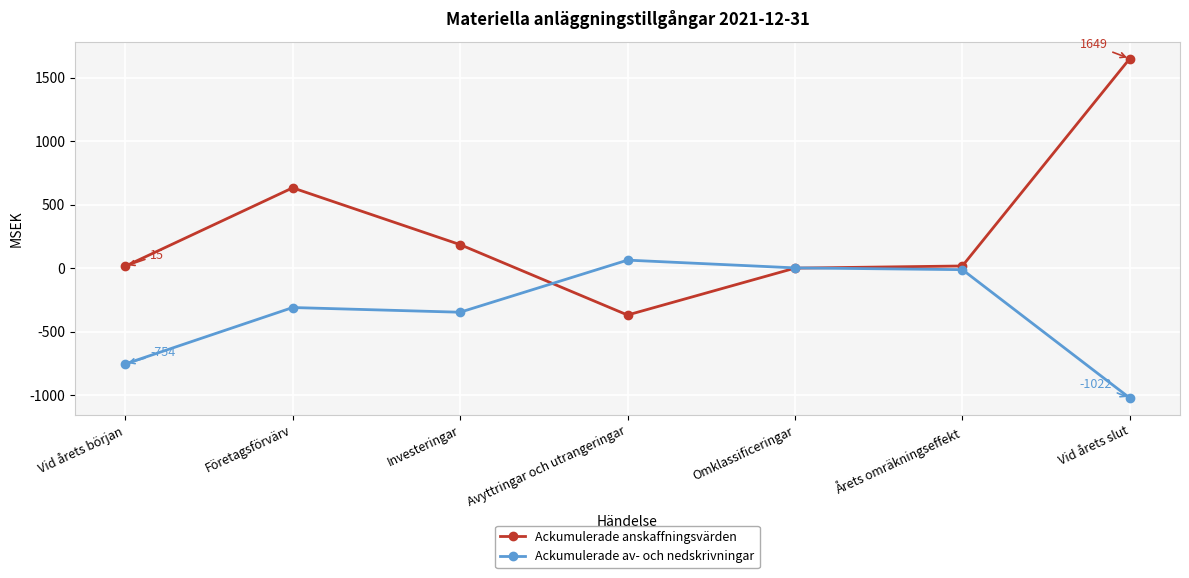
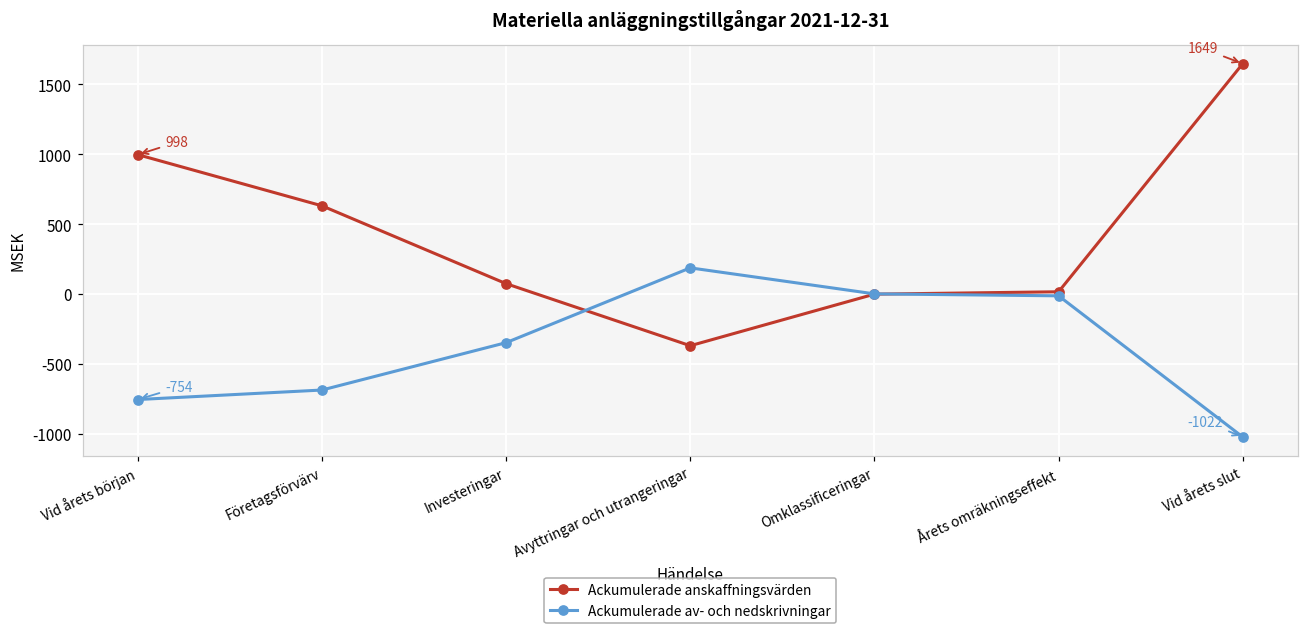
  {
    "Ackumulerade anskaffningsvärden": {
-     "Vid årets början": 15,
-     "Investeringar": 190,
+     "Vid årets början": 998,
+     "Investeringar": 80,
      "Vid årets slut": 1649
    },
    "Ackumulerade av- och nedskrivningar": {
-     "Företagsförvärv": -310,
+     "Företagsförvärv": -690,
      "Investeringar": -350,
-     "Avyttringar och utrangeringar": 60,
+     "Avyttringar och utrangeringar": 190,
      "Årets omräkningseffekt": -10
    }
  }
